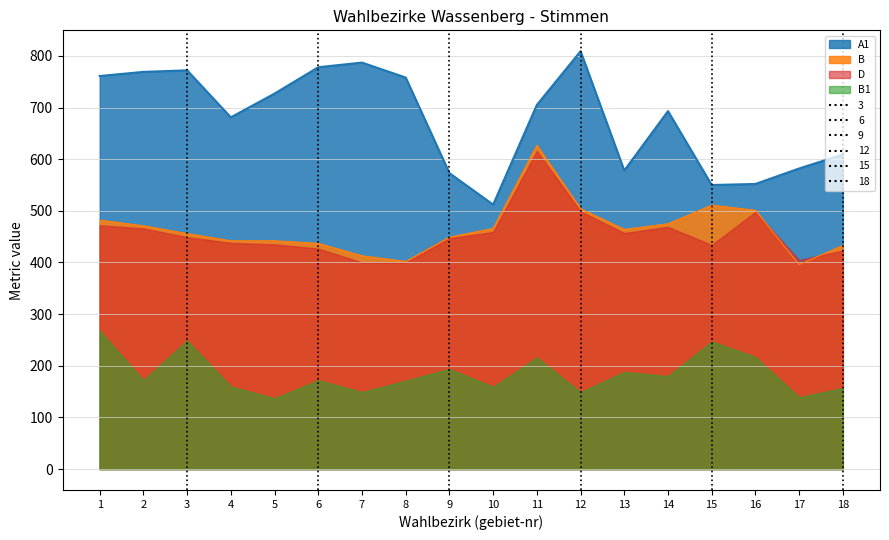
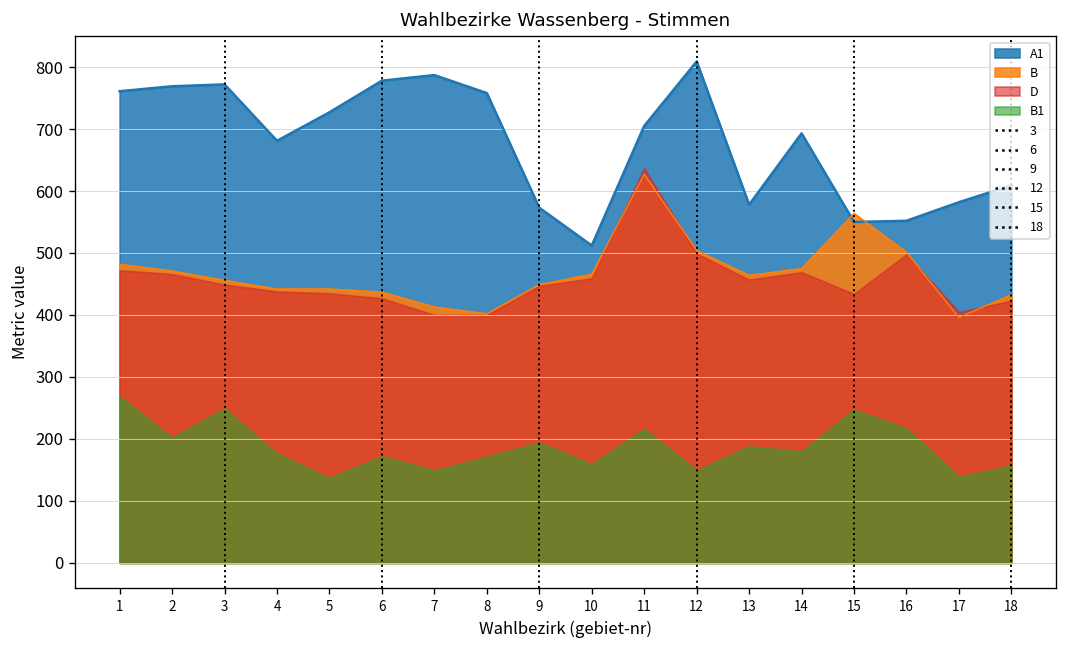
  {
    "A1": {
      "1": 760,
      "2": 770,
      "3": 770,
      "4": 680,
      "5": 730,
      "6": 780,
      "7": 790,
      "8": 760,
      "9": 570,
      "10": 510,
      "11": 710,
      "12": 810,
      "13": 580,
      "14": 690,
      "15": 550,
      "16": 550,
      "17": 580
    },
    "B": {
      "1": 480,
      "2": 470,
      "3": 460,
      "5": 440,
      "6": 440,
      "7": 410,
      "10": 470,
      "11": 630,
      "13": 460,
      "14": 480,
-     "15": 510,
+     "15": 560,
      "17": 400,
      "18": 430
    },
    "D": {
      "1": 470,
      "2": 470,
      "3": 450,
      "5": 440,
      "6": 430,
      "7": 400,
      "10": 460,
-     "11": 620,
+     "11": 640,
      "13": 460,
      "14": 470,
      "15": 430,
      "17": 410,
      "18": 420
    },
    "B1": {
      "1": 270,
-     "2": 170,
+     "2": 200,
      "3": 250,
-     "4": 160,
+     "4": 180,
      "5": 140,
      "6": 170,
      "7": 150,
      "8": 170,
      "9": 190,
      "10": 160,
      "11": 220,
      "12": 150,
      "13": 190,
      "14": 180,
      "15": 250,
      "16": 220,
      "17": 140,
      "18": 160
    }
  }
